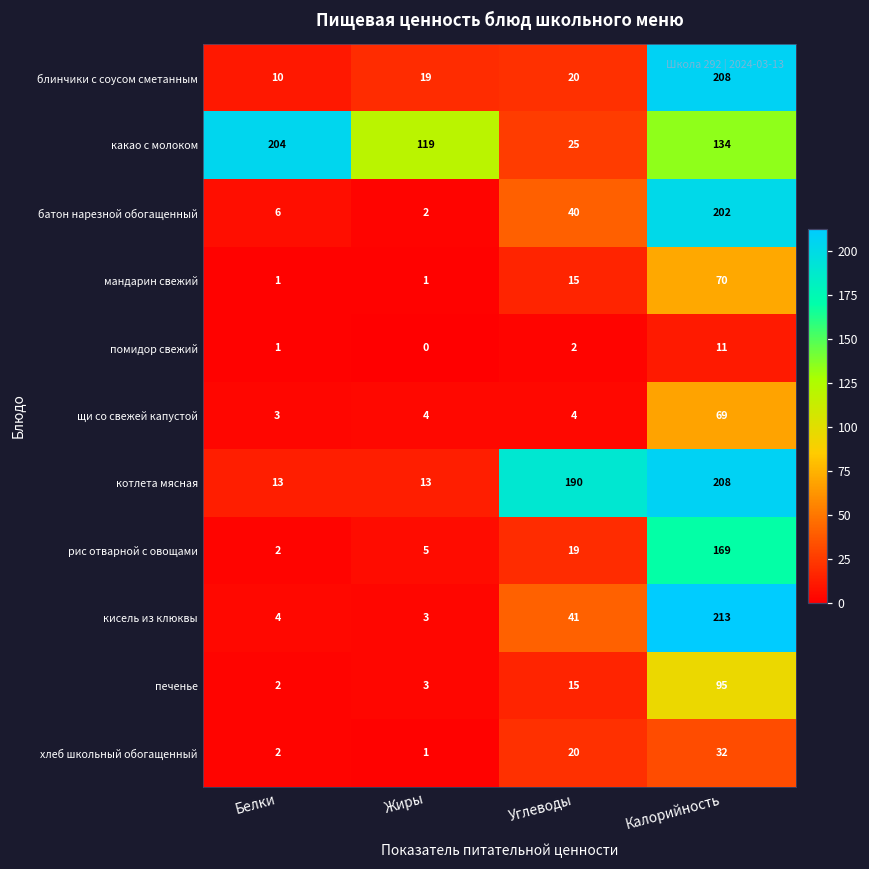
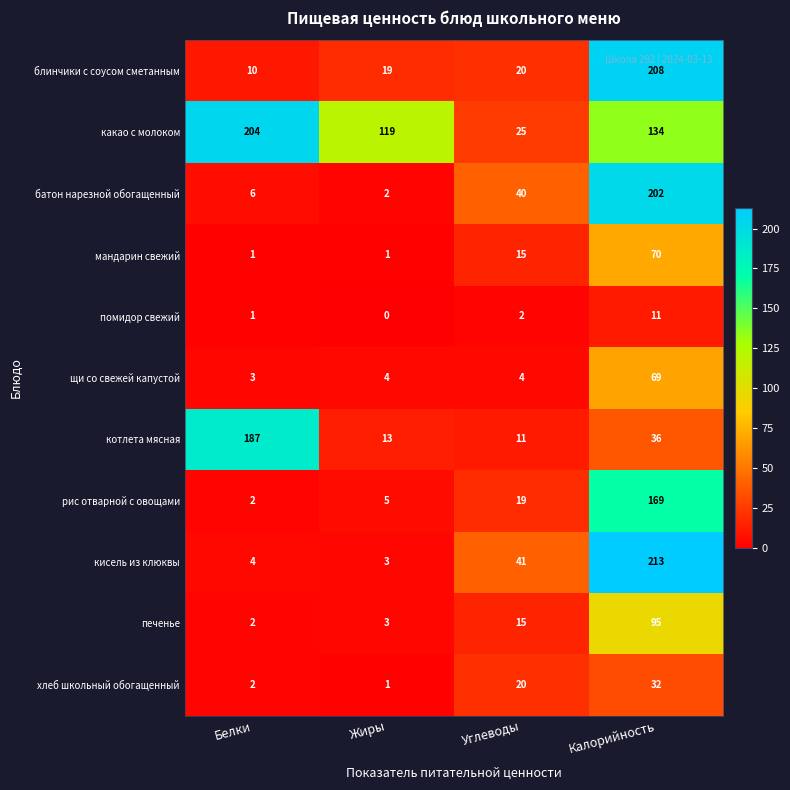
  {
    "блинчики с соусом сметанным": {
      "Белки": 10,
      "Жиры": 19,
      "Углеводы": 20
    },
    "какао с молоком": {
      "Белки": 204,
      "Жиры": 119,
      "Углеводы": 25,
      "Калорийность": 134
    },
    "батон нарезной обогащенный": {
      "Белки": 6,
      "Жиры": 2,
      "Углеводы": 40,
      "Калорийность": 202
    },
    "мандарин свежий": {
      "Белки": 1,
      "Жиры": 1,
      "Углеводы": 15,
      "Калорийность": 70
    },
    "помидор свежий": {
      "Белки": 1,
      "Жиры": 0,
      "Углеводы": 2,
      "Калорийность": 11
    },
    "щи со свежей капустой": {
      "Белки": 3,
      "Жиры": 4,
      "Углеводы": 4,
      "Калорийность": 69
    },
    "котлета мясная": {
-     "Белки": 13,
+     "Белки": 187,
      "Жиры": 13,
-     "Углеводы": 190,
-     "Калорийность": 208
+     "Углеводы": 11,
+     "Калорийность": 36
    },
    "рис отварной с овощами": {
      "Белки": 2,
      "Жиры": 5,
      "Углеводы": 19,
      "Калорийность": 169
    },
    "кисель из клюквы": {
      "Белки": 4,
      "Жиры": 3,
      "Углеводы": 41,
      "Калорийность": 213
    },
    "печенье": {
      "Белки": 2,
      "Жиры": 3,
      "Углеводы": 15,
      "Калорийность": 95
    },
    "хлеб школьный обогащенный": {
      "Белки": 2,
      "Жиры": 1,
      "Углеводы": 20,
      "Калорийность": 32
    }
  }
